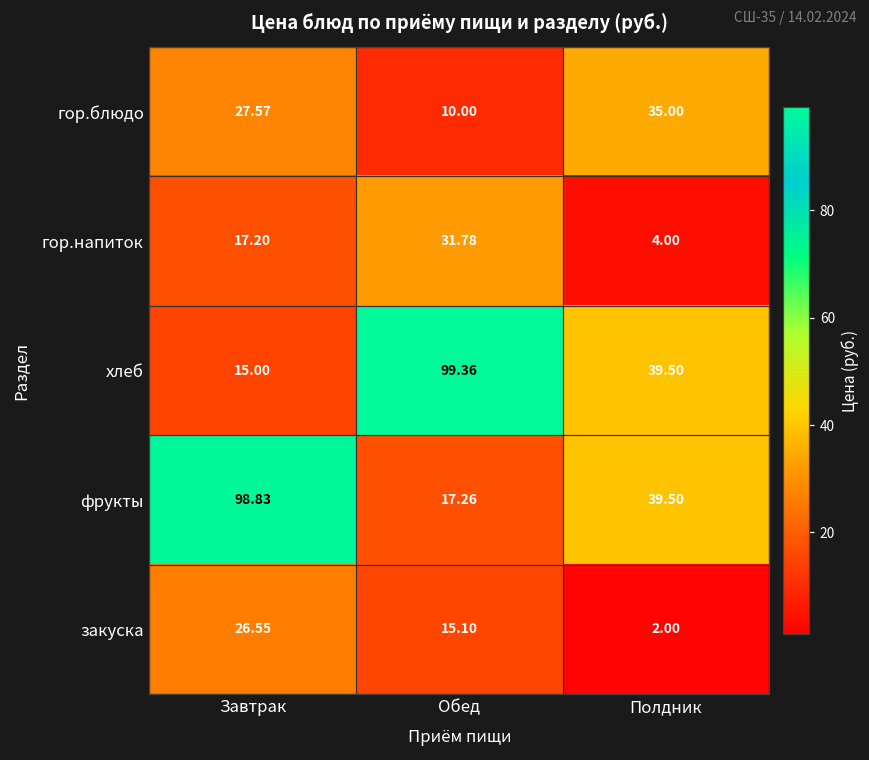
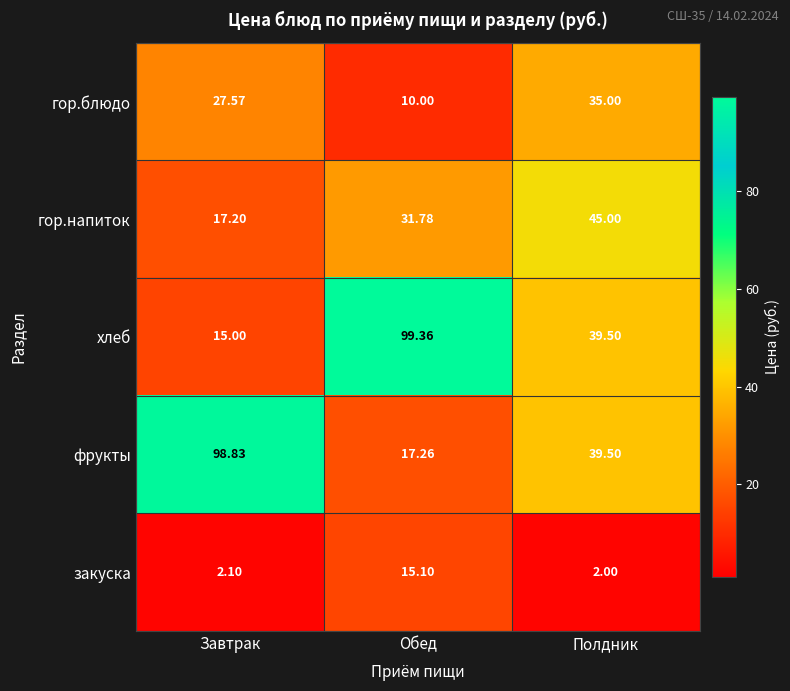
  {
    "гор.блюдо": {
      "Завтрак": 27.57,
      "Обед": 10.00,
      "Полдник": 35.00
    },
    "гор.напиток": {
      "Завтрак": 17.20,
      "Обед": 31.78,
-     "Полдник": 4.00
+     "Полдник": 45.00
    },
    "хлеб": {
      "Завтрак": 15.00,
      "Обед": 99.36,
      "Полдник": 39.50
    },
    "фрукты": {
      "Завтрак": 98.83,
      "Обед": 17.26,
      "Полдник": 39.50
    },
    "закуска": {
-     "Завтрак": 26.55,
+     "Завтрак": 2.10,
      "Обед": 15.10,
      "Полдник": 2.00
    }
  }
